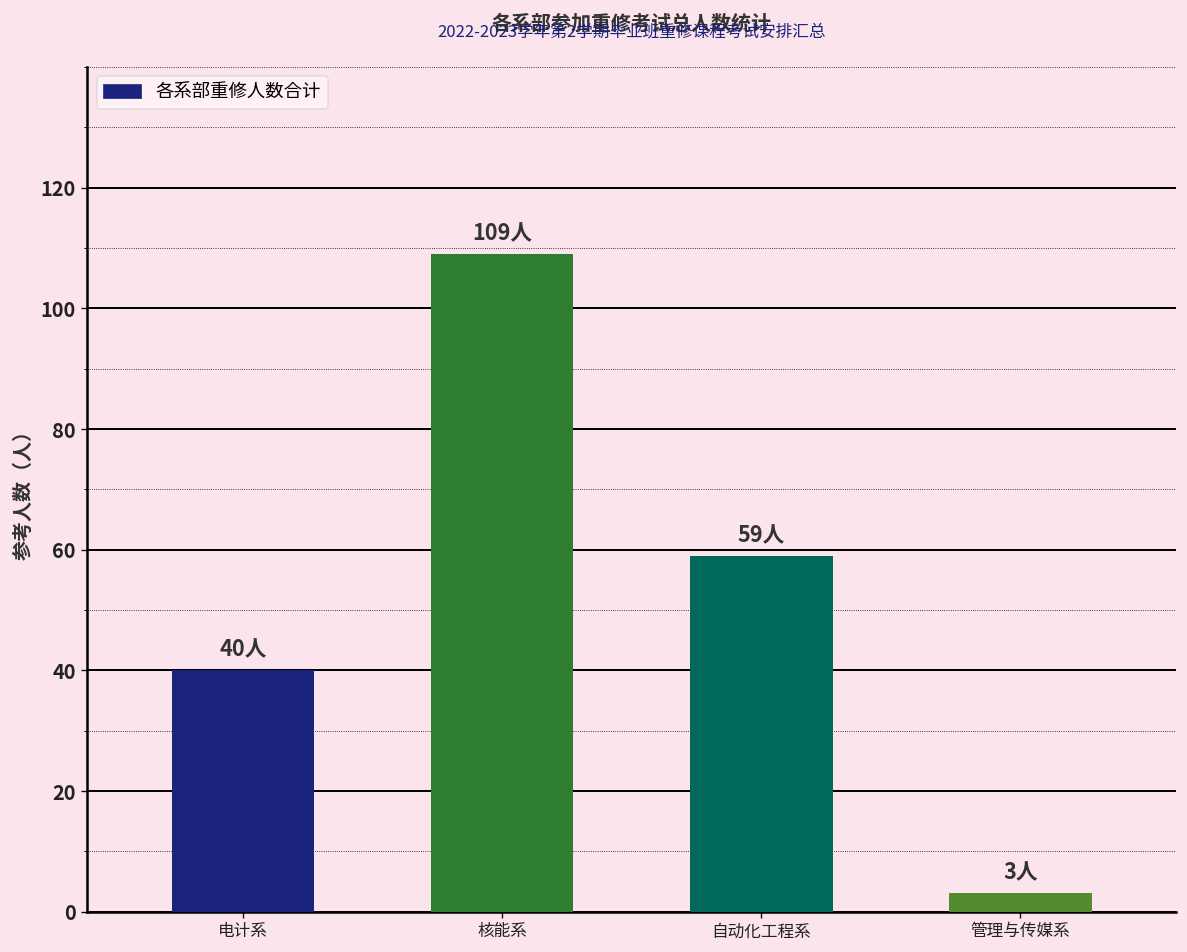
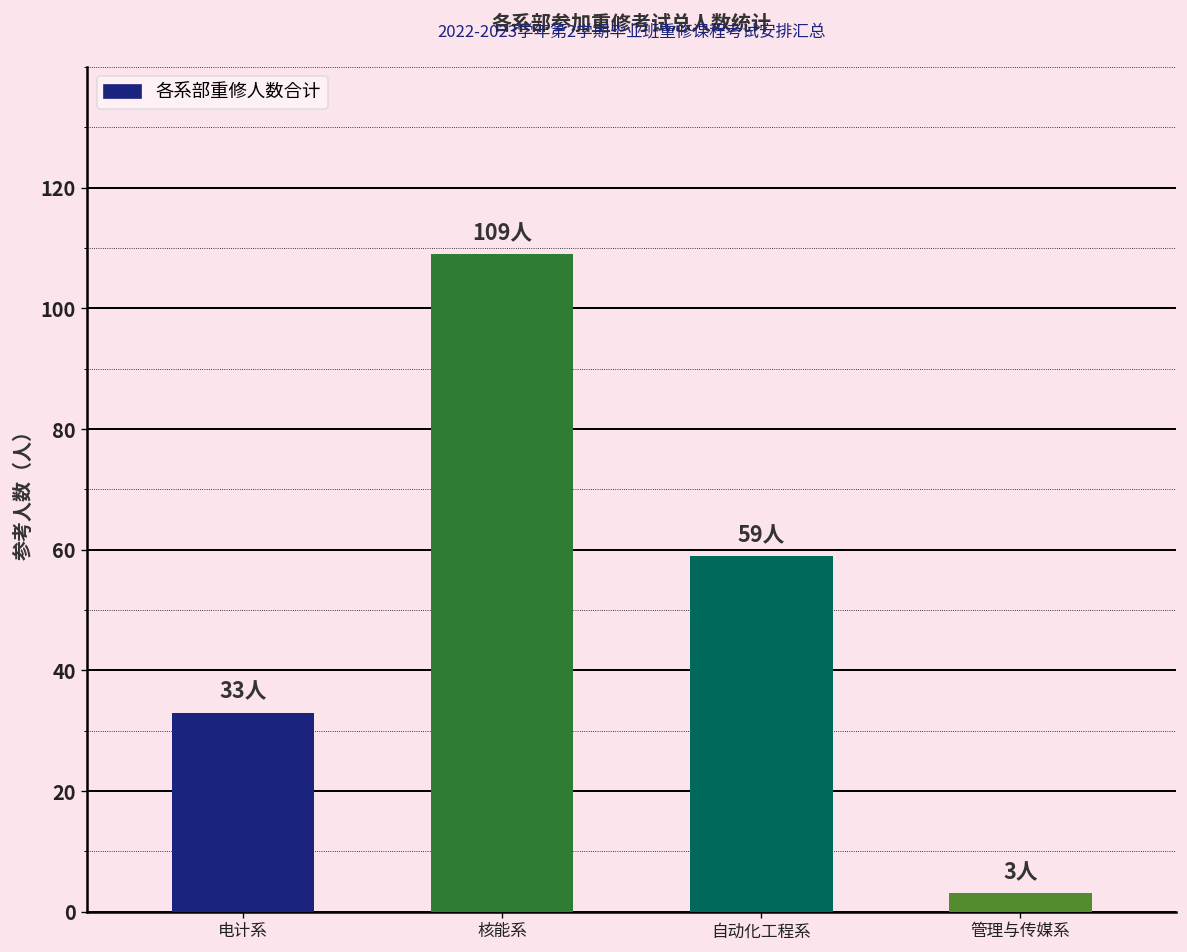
  {
-   "电计系": "40人",
+   "电计系": "33人",
    "核能系": "109人",
    "自动化工程系": "59人",
    "管理与传媒系": "3人"
  }
